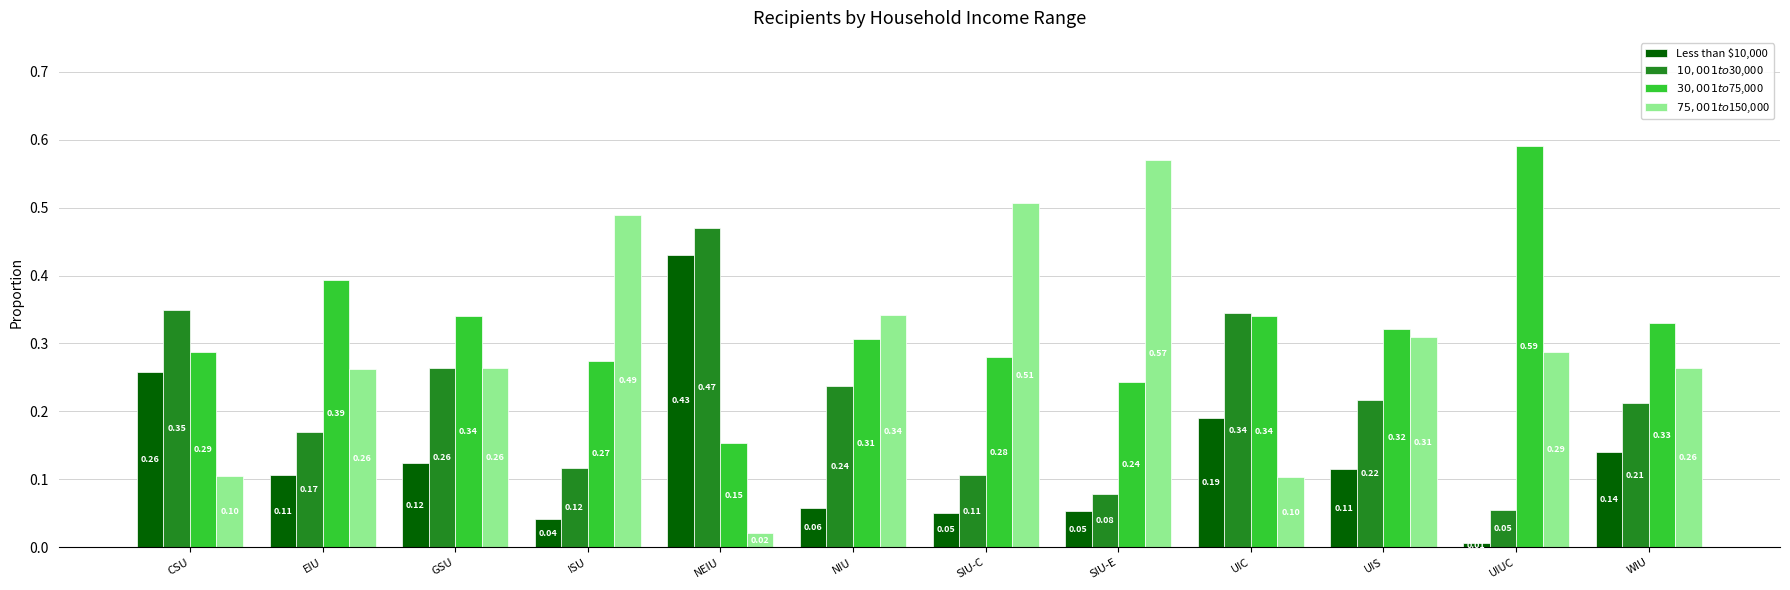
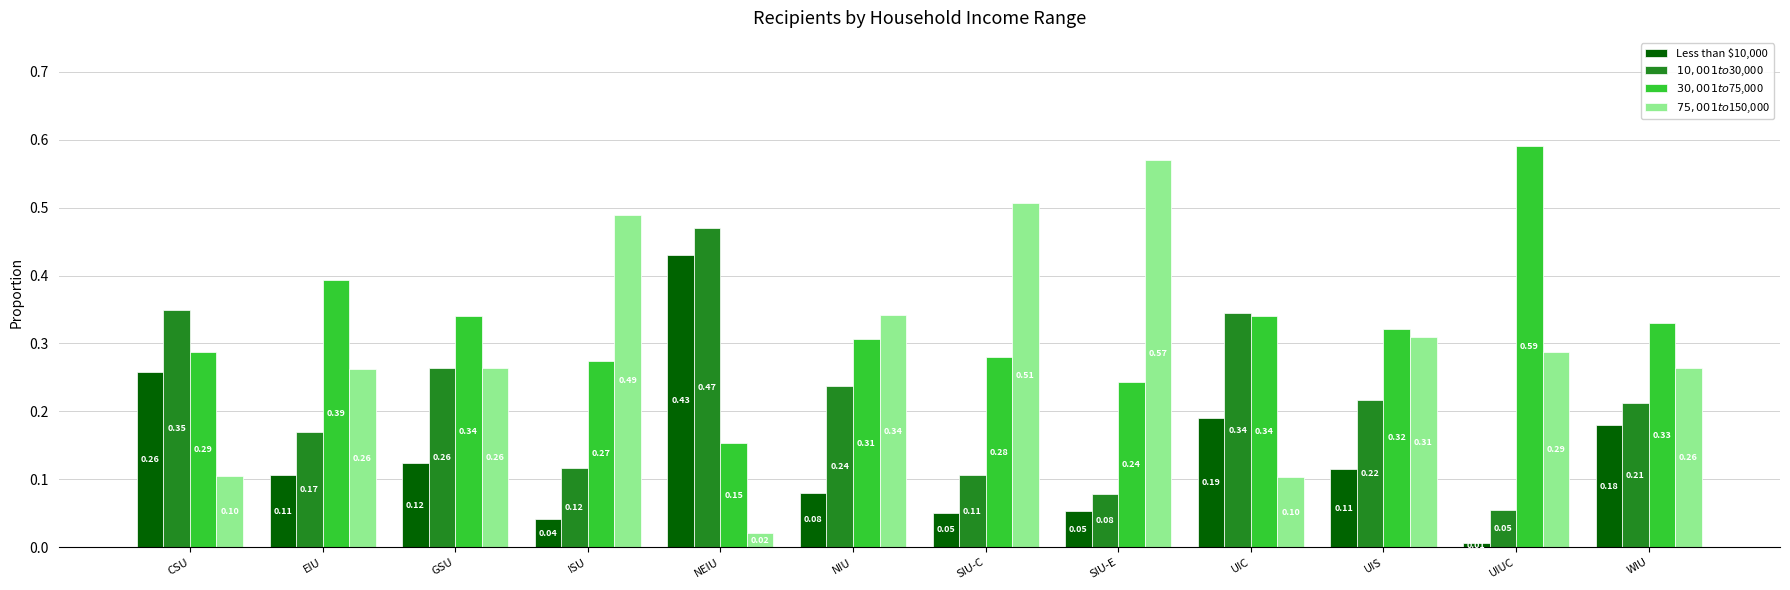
  {
    "Less than $10,000": {
      "CSU": 0.26,
      "EIU": 0.11,
      "GSU": 0.12,
      "ISU": 0.04,
      "NEIU": 0.43,
-     "NIU": 0.06,
+     "NIU": 0.08,
      "SIU-C": 0.05,
      "SIU-E": 0.05,
      "UIC": 0.19,
      "UIS": 0.11,
-     "WIU": 0.14
+     "WIU": 0.18
    }
  }
